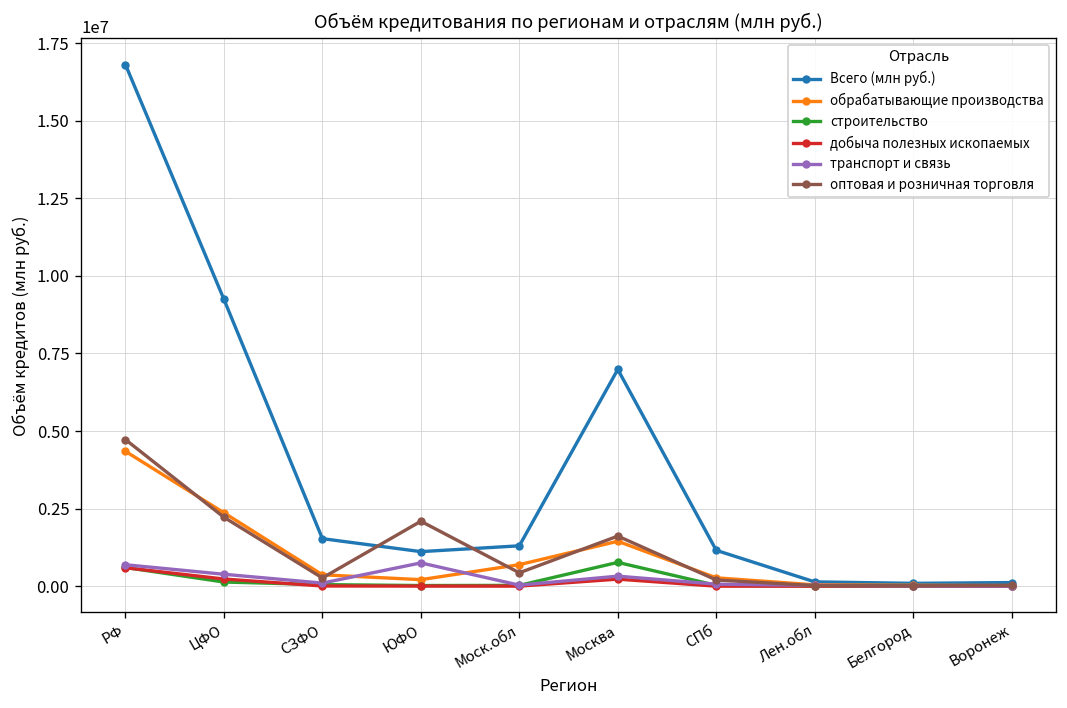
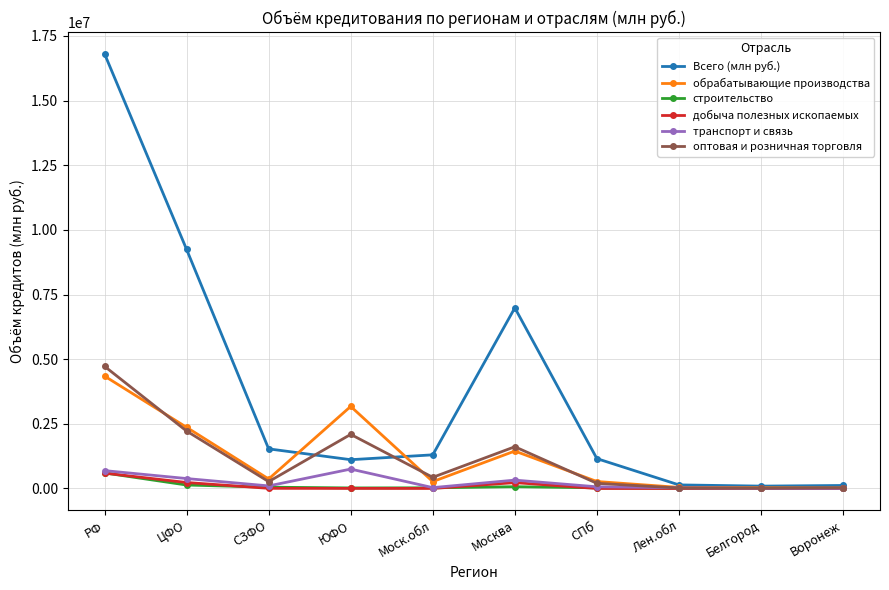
  {
    "Всего (млн руб.)": {
      "РФ": 16800000,
      "ЦФО": 9200000,
      "СЗФО": 1500000,
      "ЮФО": 1100000,
      "Моск.обл": 1300000,
      "Москва": 7000000,
      "СПб": 1200000
    },
    "обрабатывающие производства": {
      "РФ": 4300000,
      "ЦФО": 2400000,
      "СЗФО": 400000,
-     "ЮФО": 200000,
-     "Моск.обл": 700000,
+     "ЮФО": 3200000,
+     "Моск.обл": 300000,
      "Москва": 1400000
    },
    "строительство": {
-     "Москва": 800000
+     "Москва": 100000
    },
    "транспорт и связь": {
      "ЦФО": 400000,
      "ЮФО": 800000
    },
    "оптовая и розничная торговля": {
      "РФ": 4700000,
      "ЦФО": 2200000,
      "СЗФО": 300000,
      "ЮФО": 2100000,
      "Моск.обл": 400000,
      "Москва": 1600000
    }
  }
